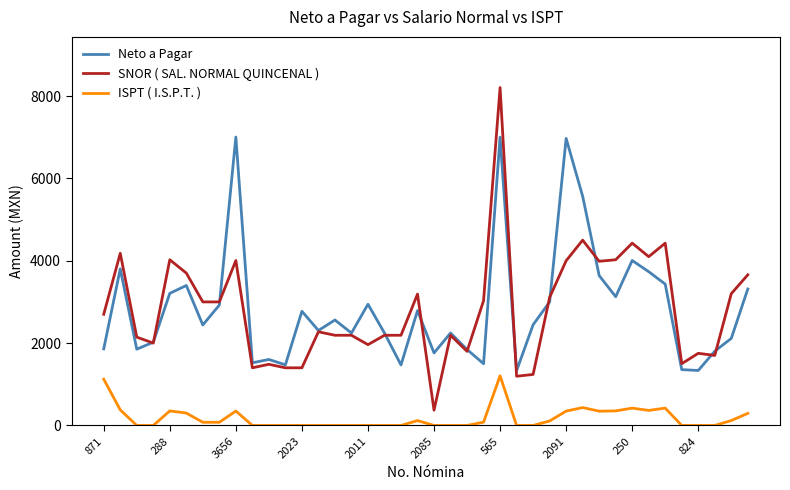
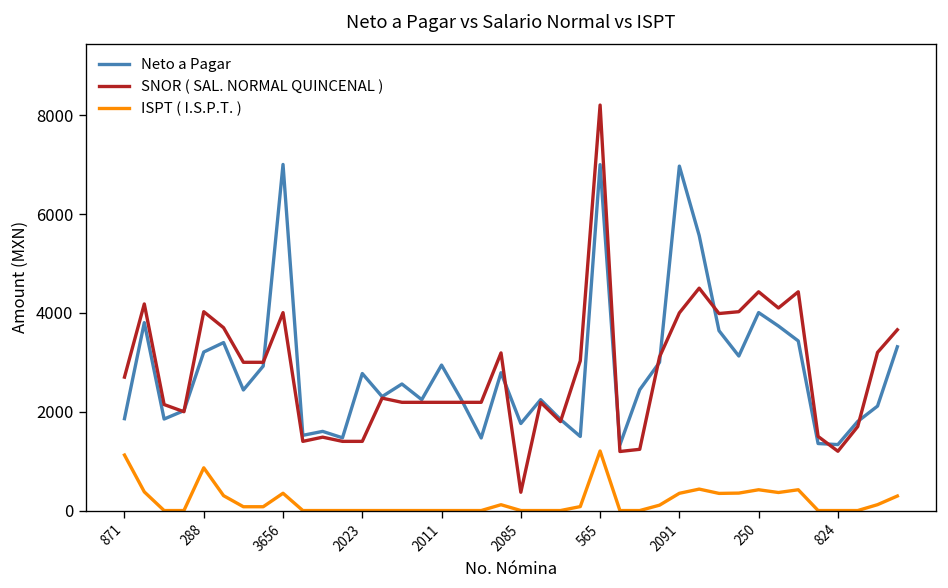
  {
    "Neto a Pagar": {
      "871": 1900,
      "288": 3200,
      "3656": 7000,
      "2023": 2800,
      "2011": 2900,
      "2085": 1800,
      "565": 7000,
      "2091": 7000,
      "250": 4000,
      "824": 1300
    },
    "SNOR ( SAL. NORMAL QUINCENAL )": {
      "871": 2700,
      "288": 4000,
      "3656": 4000,
      "2023": 1400,
-     "2011": 2000,
+     "2011": 2200,
      "2085": 400,
      "565": 8200,
      "2091": 4000,
      "250": 4400,
-     "824": 1800
+     "824": 1200
    },
    "ISPT ( I.S.P.T. )": {
      "871": 1100,
-     "288": 400,
+     "288": 900,
      "3656": 400,
      "2023": 0,
      "2011": 0,
      "2085": 0,
      "565": 1200,
      "2091": 300,
      "250": 400,
      "824": 0
    }
  }
